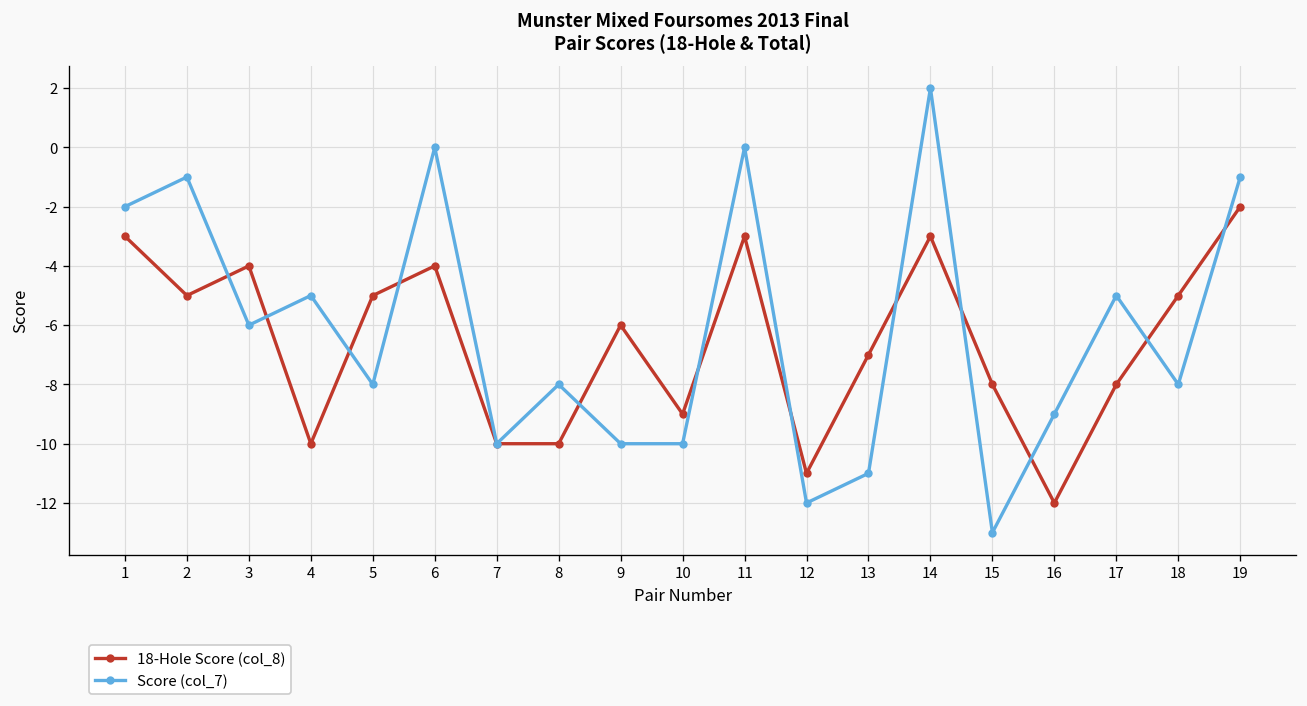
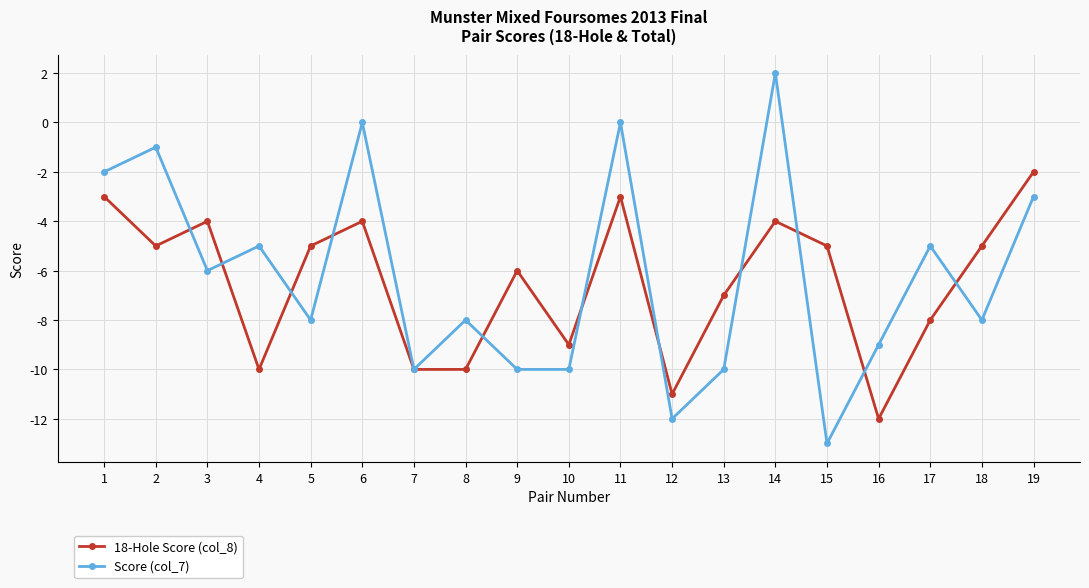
  {
    "18-Hole Score (col_8)": {
      "1": -3,
      "2": -5,
      "3": -4,
      "4": -10,
      "5": -5,
      "6": -4,
      "8": -10,
      "9": -6,
      "10": -9,
      "11": -3,
      "12": -11,
      "13": -7,
-     "14": -3,
-     "15": -8,
+     "14": -4,
+     "15": -5,
      "16": -12,
      "17": -8,
      "18": -5,
      "19": -2
    },
    "Score (col_7)": {
      "1": -2,
      "2": -1,
      "3": -6,
      "4": -5,
      "5": -8,
      "6": 0,
      "8": -8,
      "9": -10,
      "10": -10,
      "11": 0,
      "12": -12,
-     "13": -11,
+     "13": -10,
      "14": 2,
      "15": -13,
      "16": -9,
      "17": -5,
      "18": -8,
-     "19": -1
+     "19": -3
    }
  }
